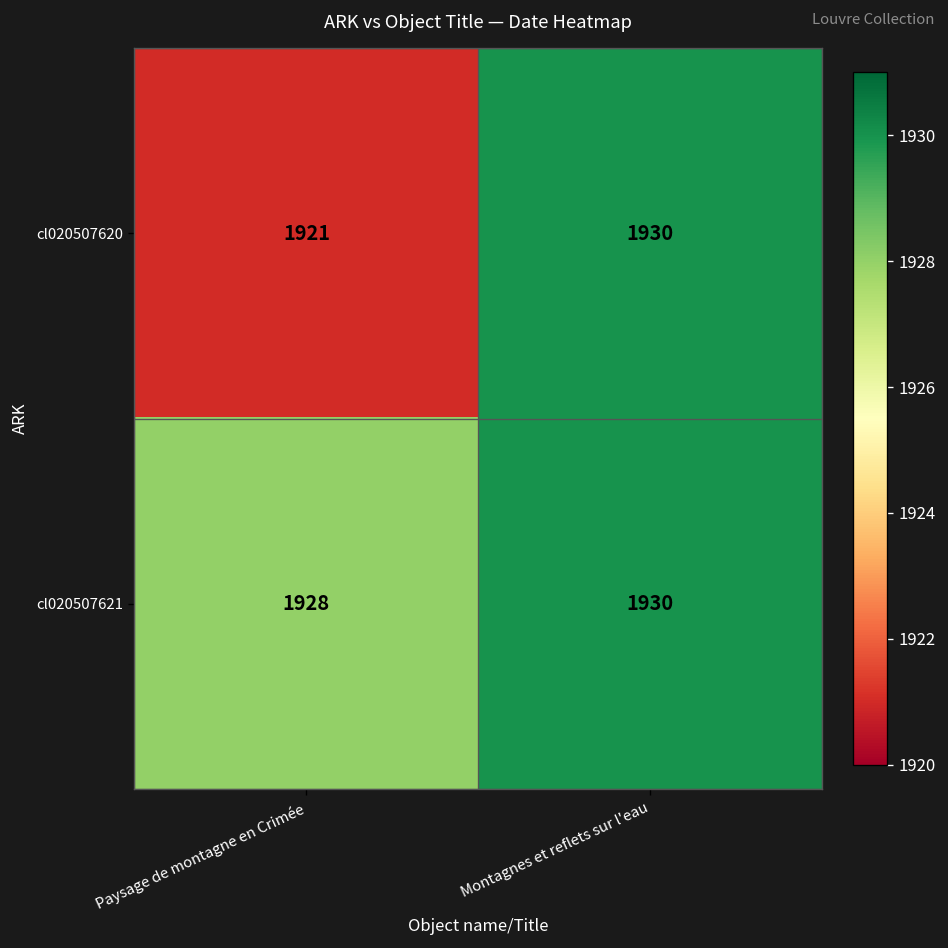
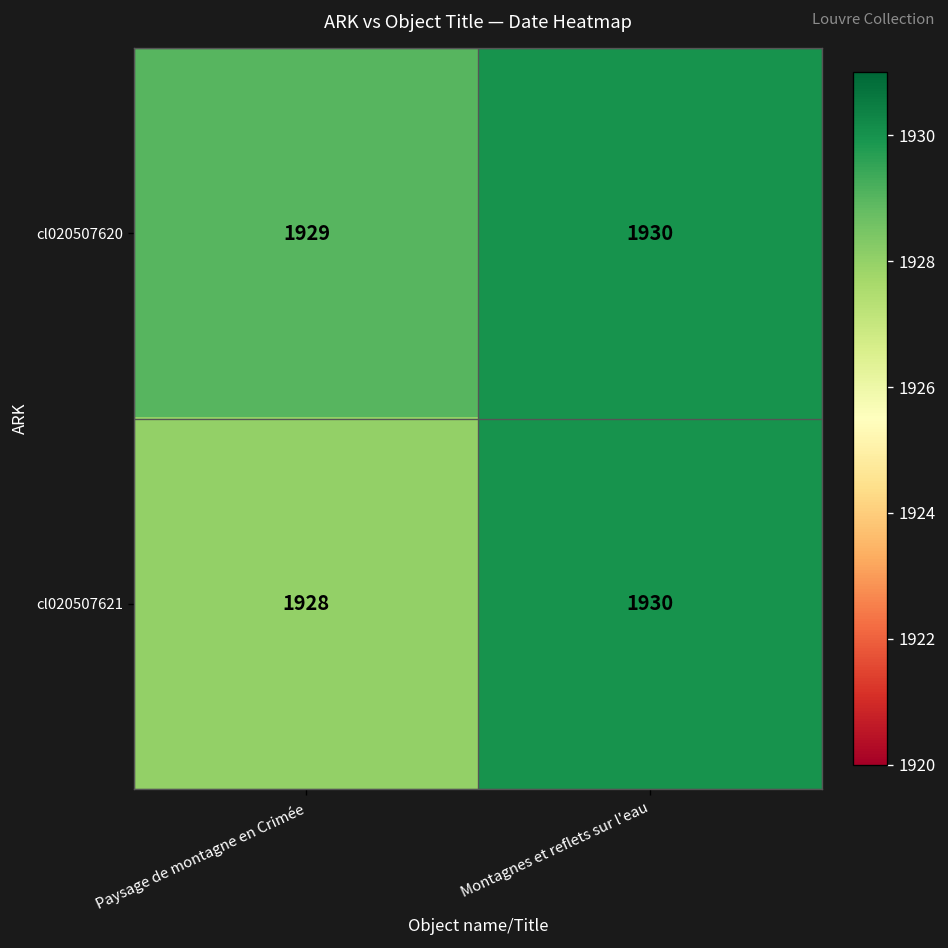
  {
    "cl020507620": {
-     "Paysage de montagne en Crimée": 1921,
+     "Paysage de montagne en Crimée": 1929,
      "Montagnes et reflets sur l'eau": 1930
    },
    "cl020507621": {
      "Paysage de montagne en Crimée": 1928,
      "Montagnes et reflets sur l'eau": 1930
    }
  }
